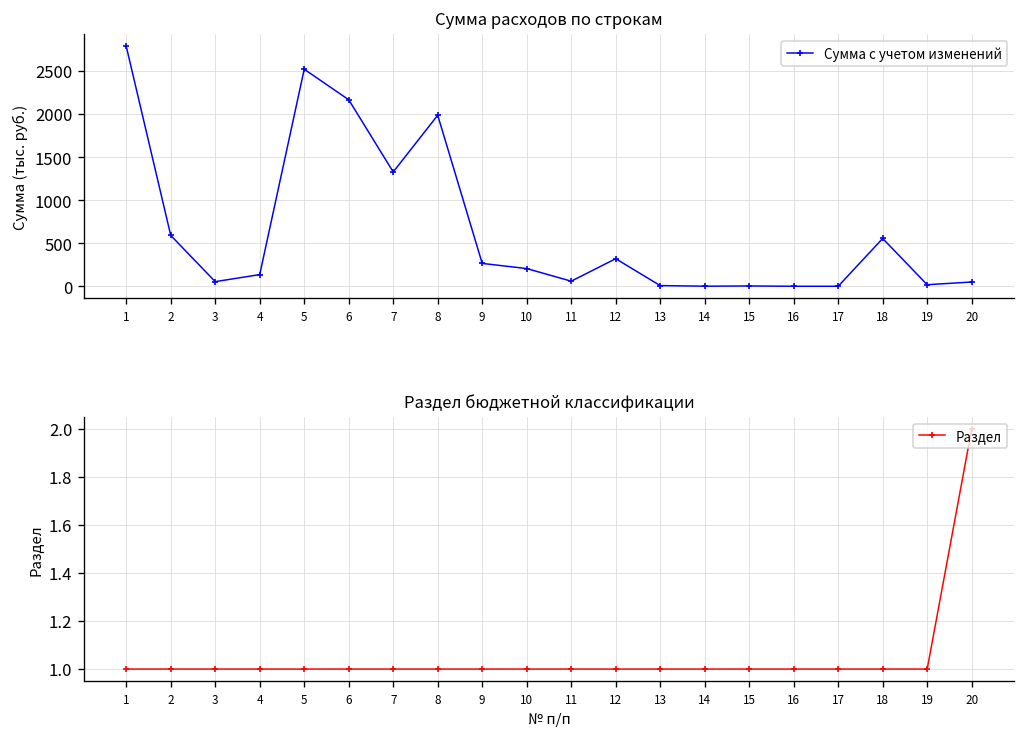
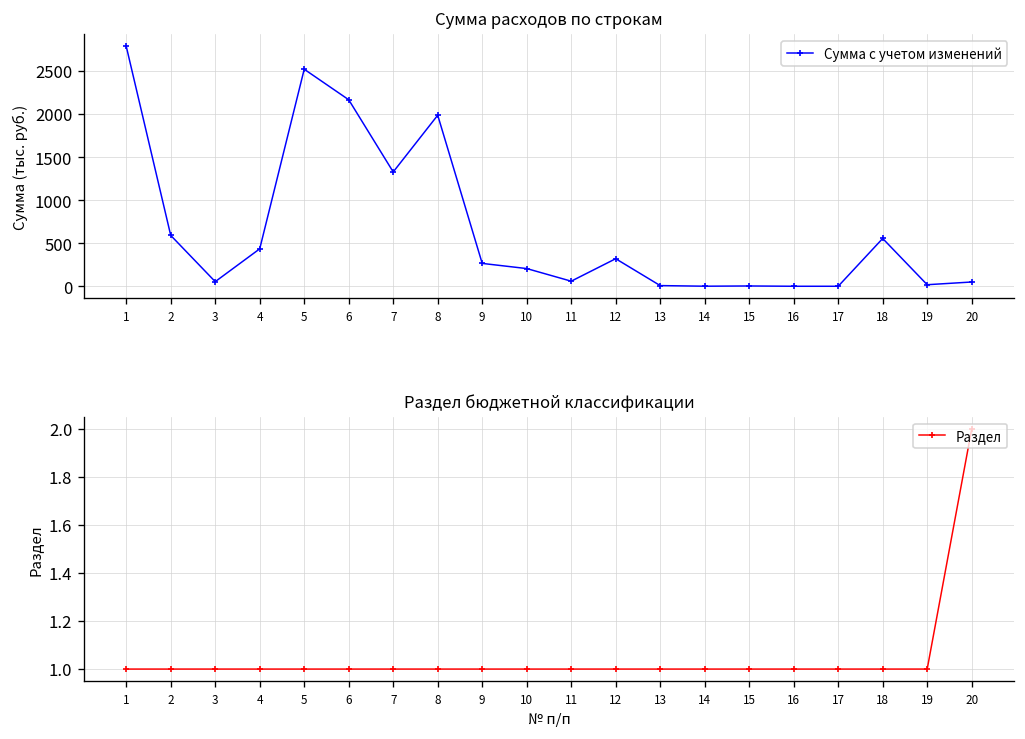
  {
    "Сумма расходов по строкам": {
      "1": 2800,
      "2": 600,
      "3": 100,
-     "4": 100,
+     "4": 400,
      "5": 2500,
      "6": 2200,
      "7": 1300,
      "8": 2000,
      "9": 300,
      "10": 200,
      "11": 100,
      "12": 300,
      "13": 0,
      "14": 0,
      "15": 0,
      "16": 0,
      "17": 0,
      "18": 600,
      "19": 0,
      "20": 100
    },
    "Раздел бюджетной классификации": {
      "1": 1.00,
      "2": 1.00,
      "3": 1.00,
      "4": 1.00,
      "5": 1.00,
      "6": 1.00,
      "7": 1.00,
      "8": 1.00,
      "9": 1.00,
      "10": 1.00,
      "11": 1.00,
      "12": 1.00,
      "13": 1.00,
      "14": 1.00,
      "15": 1.00,
      "16": 1.00,
      "17": 1.00,
      "18": 1.00,
      "19": 1.00
    }
  }
